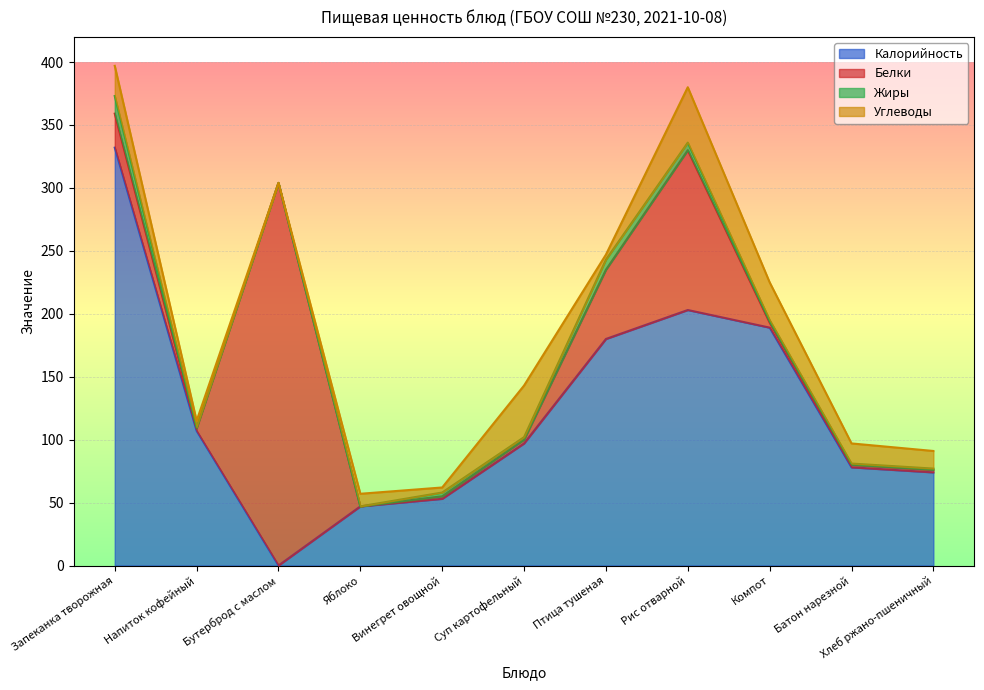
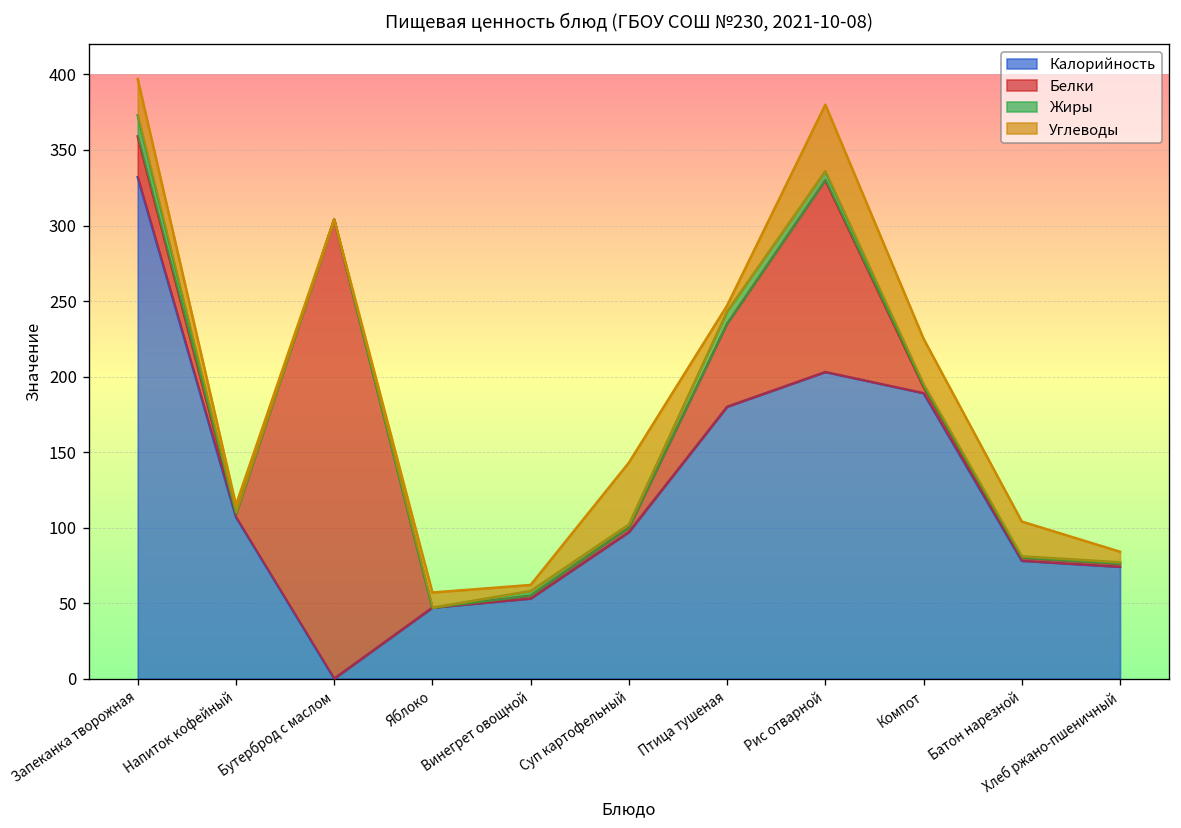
  {
    "Калорийность": {
      "Запеканка творожная": 332,
      "Бутерброд с маслом": 0,
      "Суп картофельный": 97,
      "Птица тушеная": 180,
      "Рис отварной": 203,
      "Компот": 189
    },
    "Белки": {
      "Запеканка творожная": 27,
      "Суп картофельный": 3,
      "Птица тушеная": 55,
      "Рис отварной": 127
    },
    "Жиры": {
      "Запеканка творожная": 14,
      "Винегрет овощной": 3,
      "Суп картофельный": 2,
      "Птица тушеная": 8,
      "Рис отварной": 6
    },
    "Углеводы": {
      "Запеканка творожная": 24,
      "Напиток кофейный": 5,
      "Яблоко": 10,
      "Винегрет овощной": 4,
      "Суп картофельный": 41,
      "Птица тушеная": 4,
      "Рис отварной": 44,
      "Компот": 30,
-     "Батон нарезной": 16,
-     "Хлеб ржано-пшеничный": 14
+     "Батон нарезной": 23,
+     "Хлеб ржано-пшеничный": 7
    }
  }
